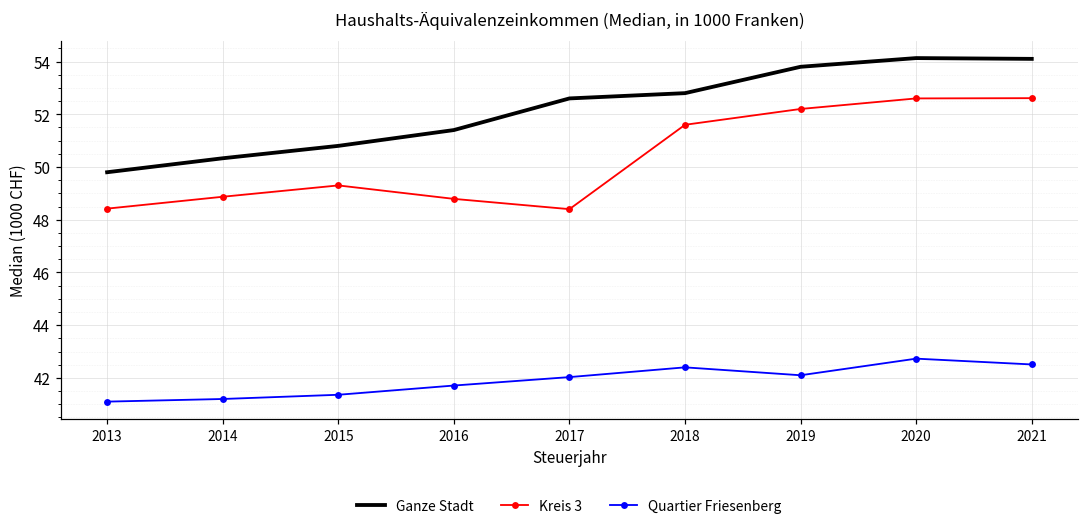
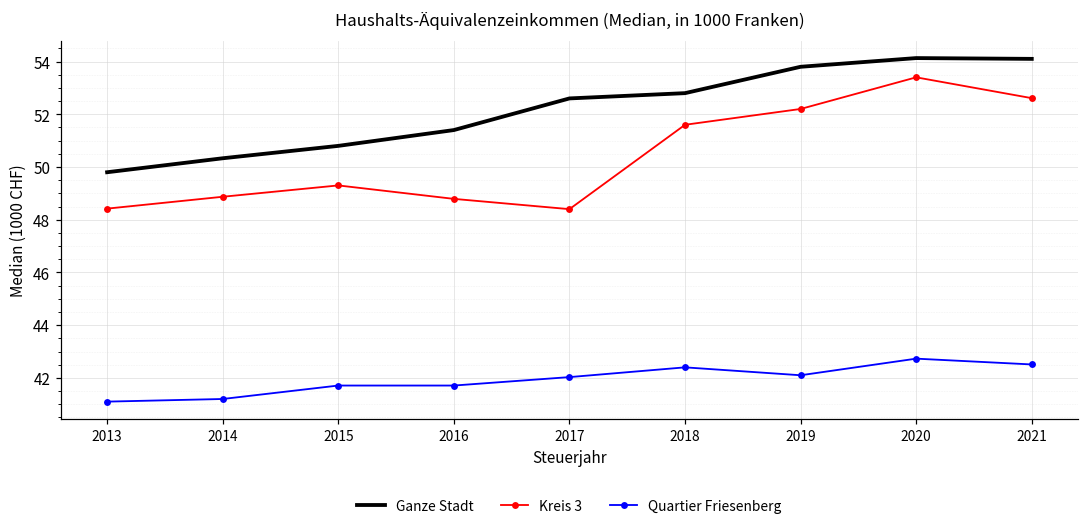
  {
    "Ganze Stadt": {
      "2013": 49.8,
      "2014": 50.3,
      "2015": 50.8,
      "2016": 51.4,
      "2017": 52.6,
      "2018": 52.8,
      "2019": 53.8,
      "2020": 54.1,
      "2021": 54.1
    },
    "Kreis 3": {
      "2013": 48.4,
      "2014": 48.9,
      "2015": 49.3,
      "2016": 48.8,
      "2017": 48.4,
      "2018": 51.6,
      "2019": 52.2,
-     "2020": 52.6,
+     "2020": 53.4,
      "2021": 52.6
    },
    "Quartier Friesenberg": {
      "2013": 41.1,
      "2014": 41.2,
-     "2015": 41.4,
+     "2015": 41.7,
      "2016": 41.7,
      "2017": 42.0,
      "2018": 42.4,
      "2019": 42.1,
      "2020": 42.7,
      "2021": 42.5
    }
  }
